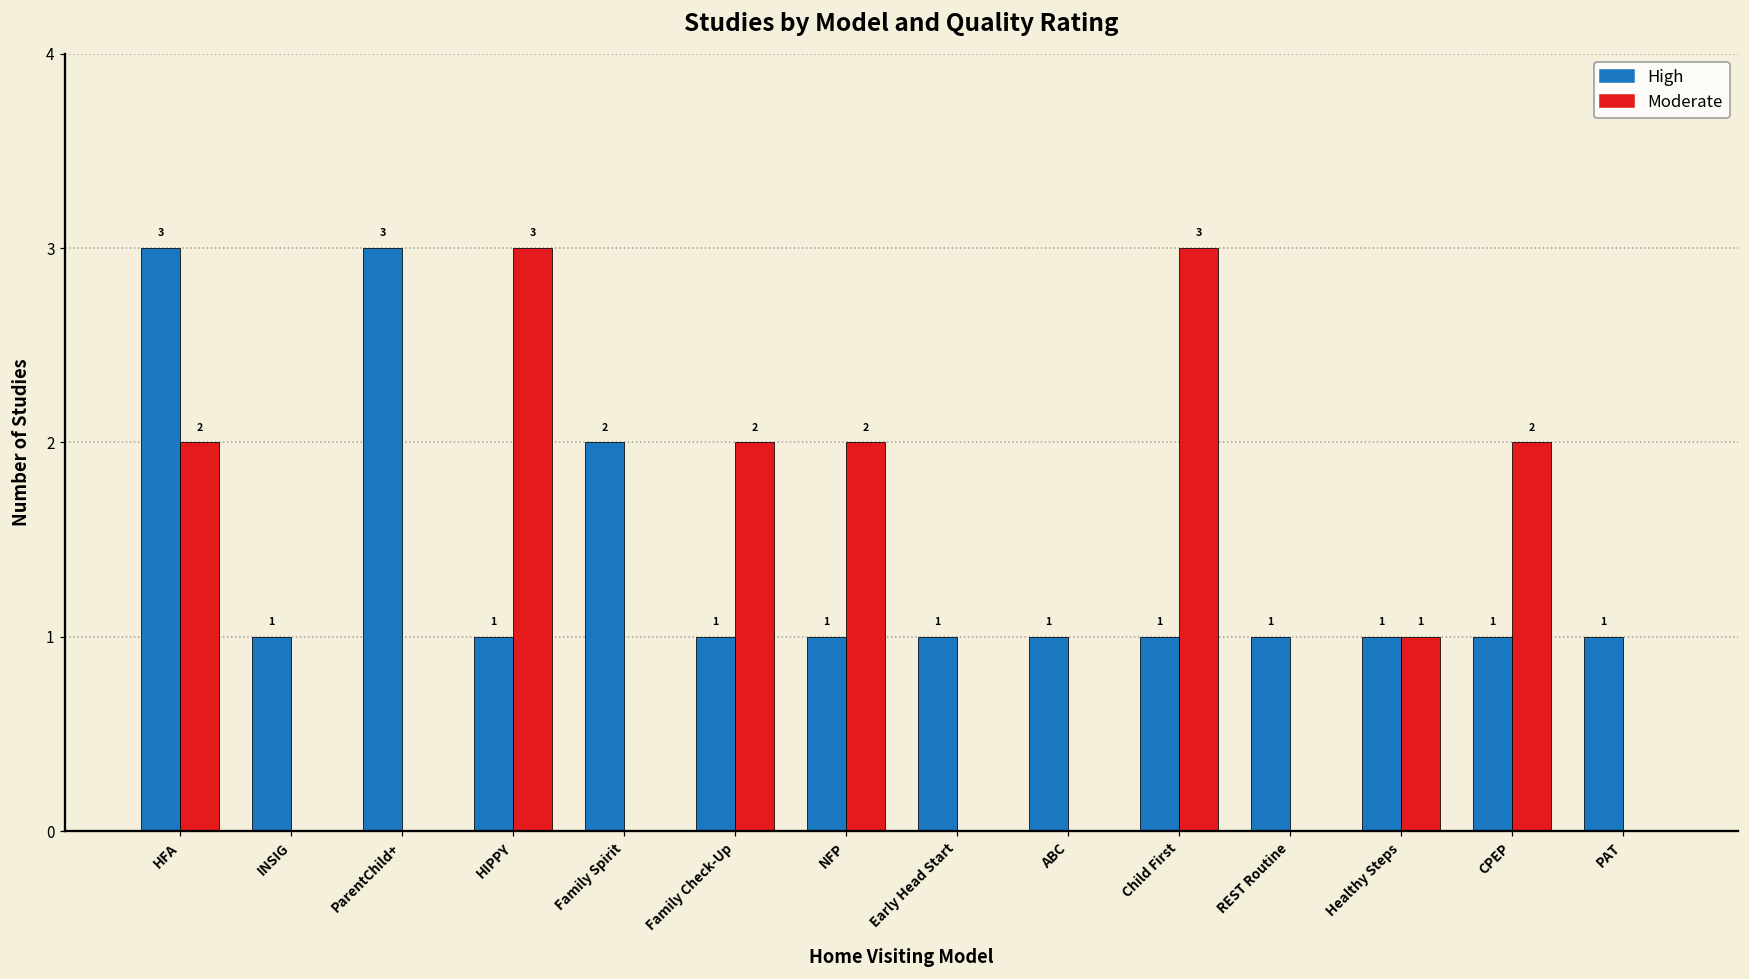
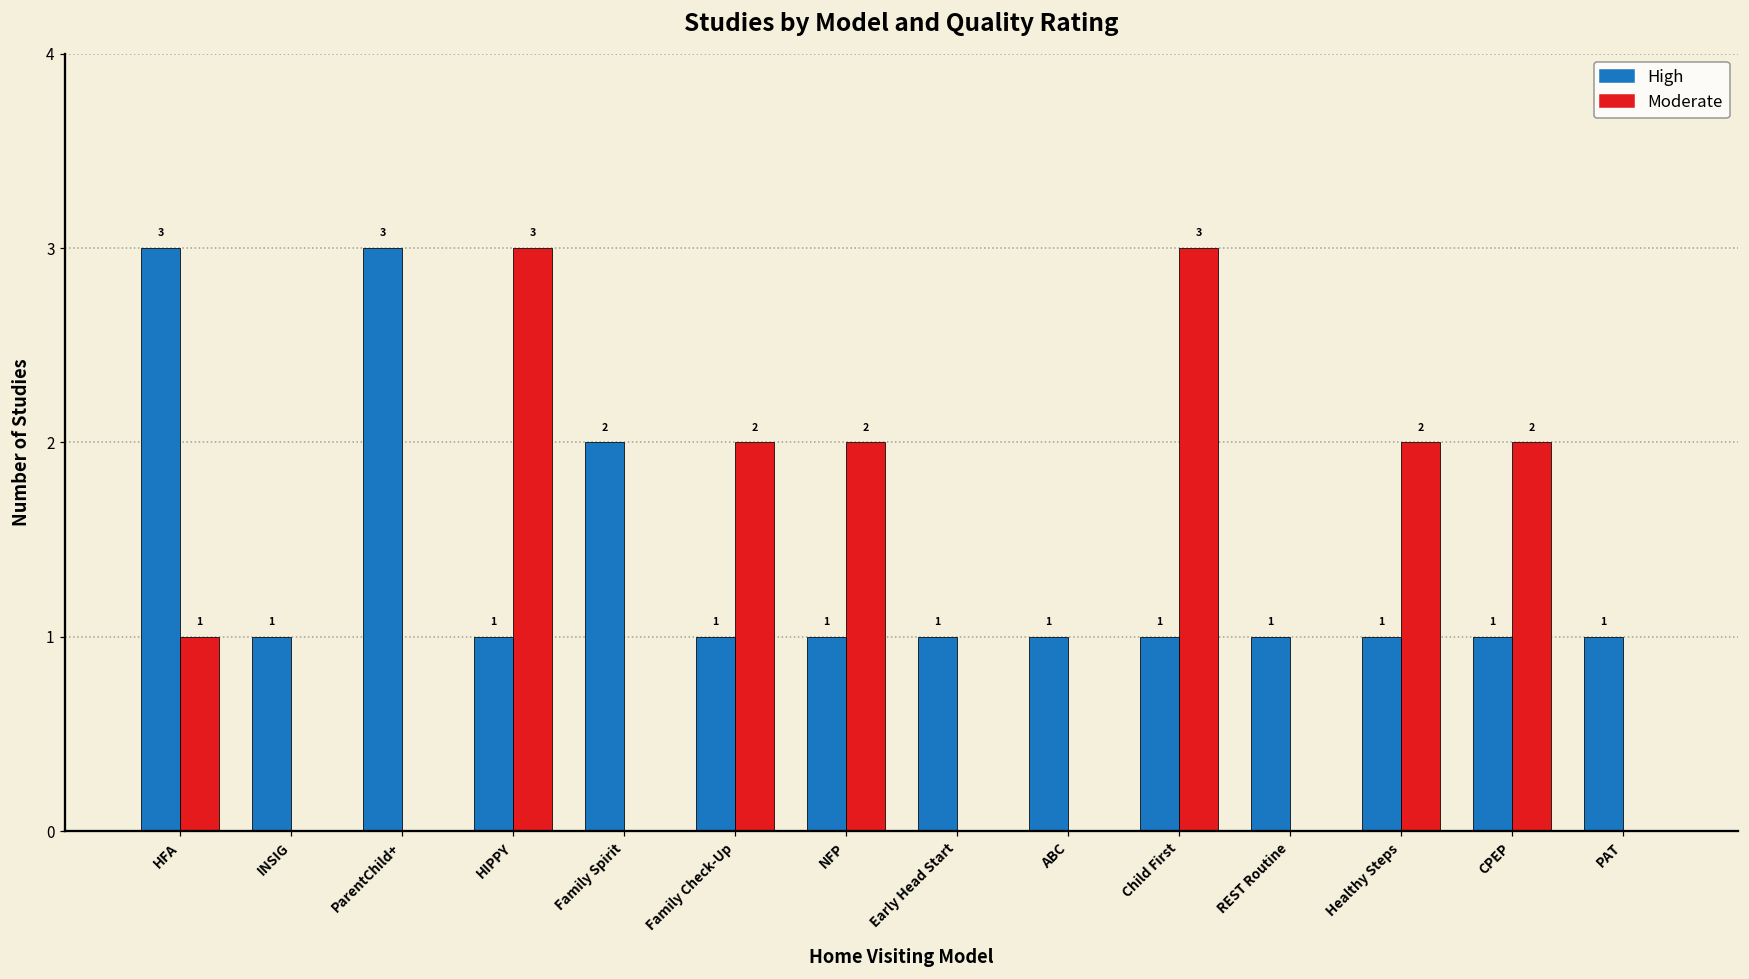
  {
    "High": {
      "HFA": 3,
      "INSIG": 1,
      "ParentChild+": 3,
      "HIPPY": 1,
      "Family Spirit": 2,
      "Family Check-Up": 1,
      "NFP": 1,
      "Early Head Start": 1,
      "ABC": 1,
      "Child First": 1,
      "REST Routine": 1,
      "Healthy Steps": 1,
      "CPEP": 1,
      "PAT": 1
    },
    "Moderate": {
-     "HFA": 2,
+     "HFA": 1,
      "HIPPY": 3,
      "Family Check-Up": 2,
      "NFP": 2,
      "Child First": 3,
-     "Healthy Steps": 1,
+     "Healthy Steps": 2,
      "CPEP": 2
    }
  }
